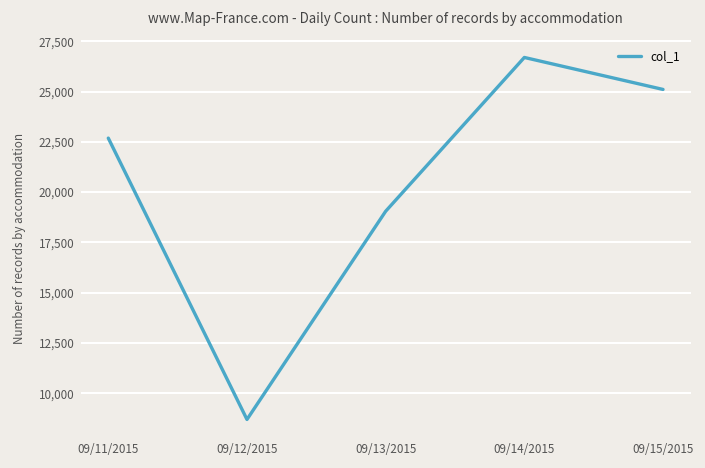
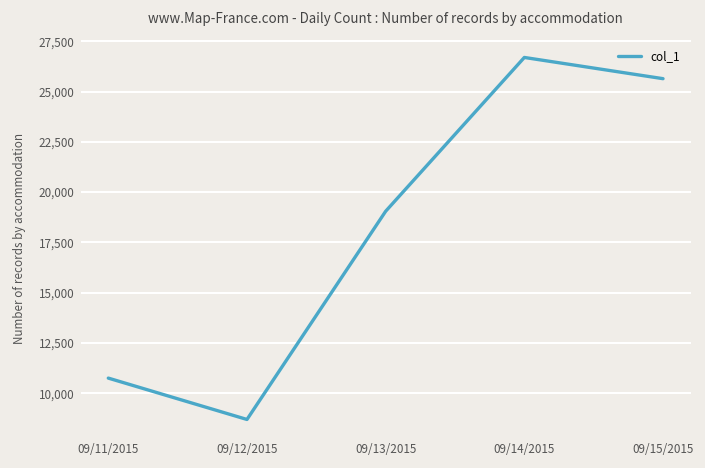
  {
-   "09/11/2015": "22,700",
+   "09/11/2015": "10,800",
    "09/12/2015": "8,700",
    "09/13/2015": "19,000",
    "09/14/2015": "26,700",
-   "09/15/2015": "25,100"
+   "09/15/2015": "25,600"
  }
